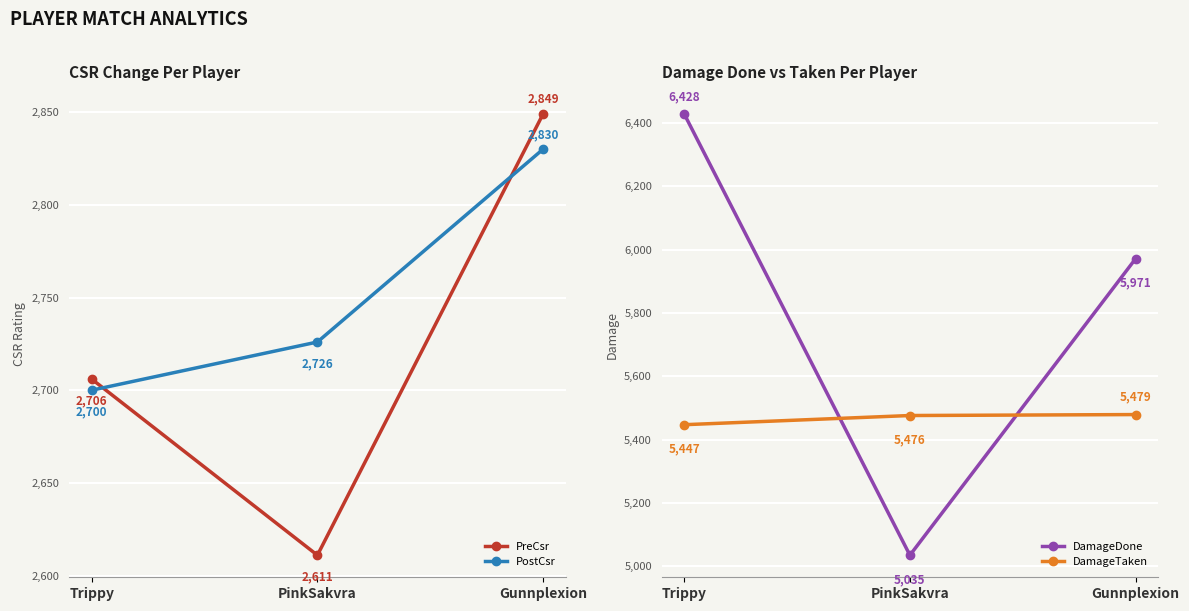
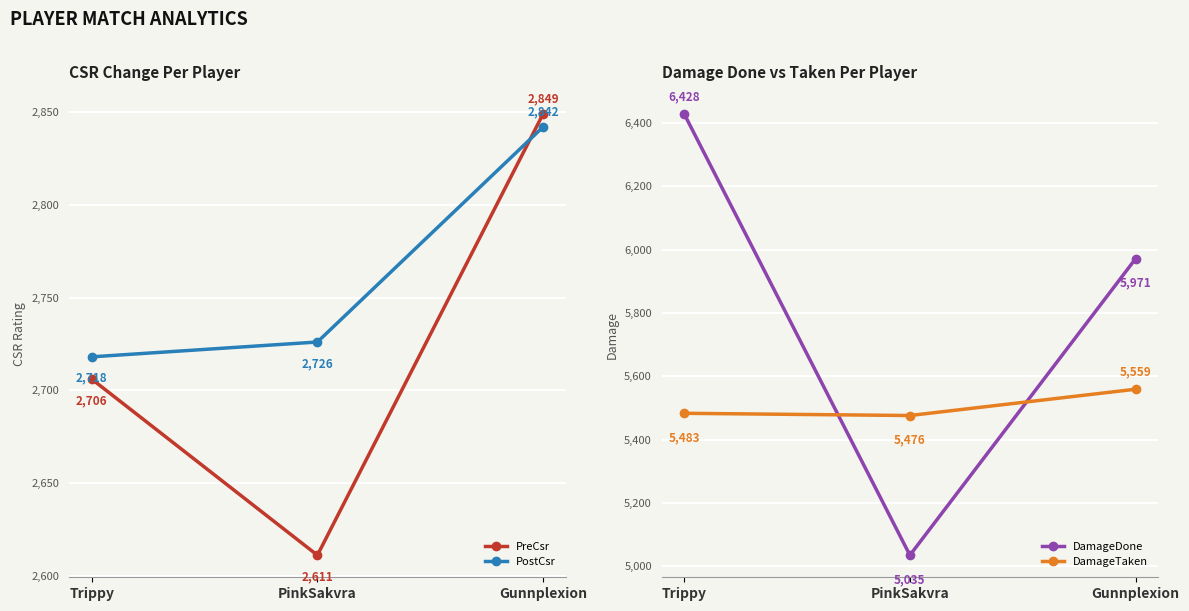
  {
    "CSR Change Per Player": {
      "PreCsr": {
        "Trippy": "2,706",
        "PinkSakvra": "2,611",
        "Gunnplexion": "2,849"
      },
      "PostCsr": {
-       "Trippy": "2,700",
+       "Trippy": "2,718",
        "PinkSakvra": "2,726",
-       "Gunnplexion": "2,830"
+       "Gunnplexion": "2,842"
      }
    },
    "Damage Done vs Taken Per Player": {
      "DamageDone": {
        "Trippy": "6,428",
        "PinkSakvra": "5,035",
        "Gunnplexion": "5,971"
      },
      "DamageTaken": {
-       "Trippy": "5,447",
+       "Trippy": "5,483",
        "PinkSakvra": "5,476",
-       "Gunnplexion": "5,479"
+       "Gunnplexion": "5,559"
      }
    }
  }
